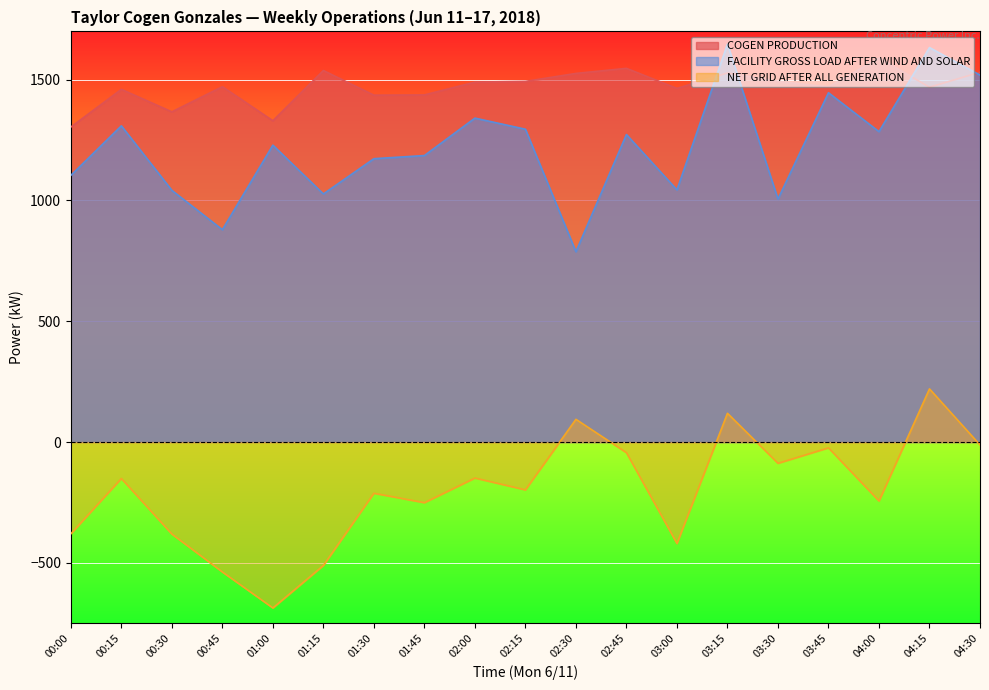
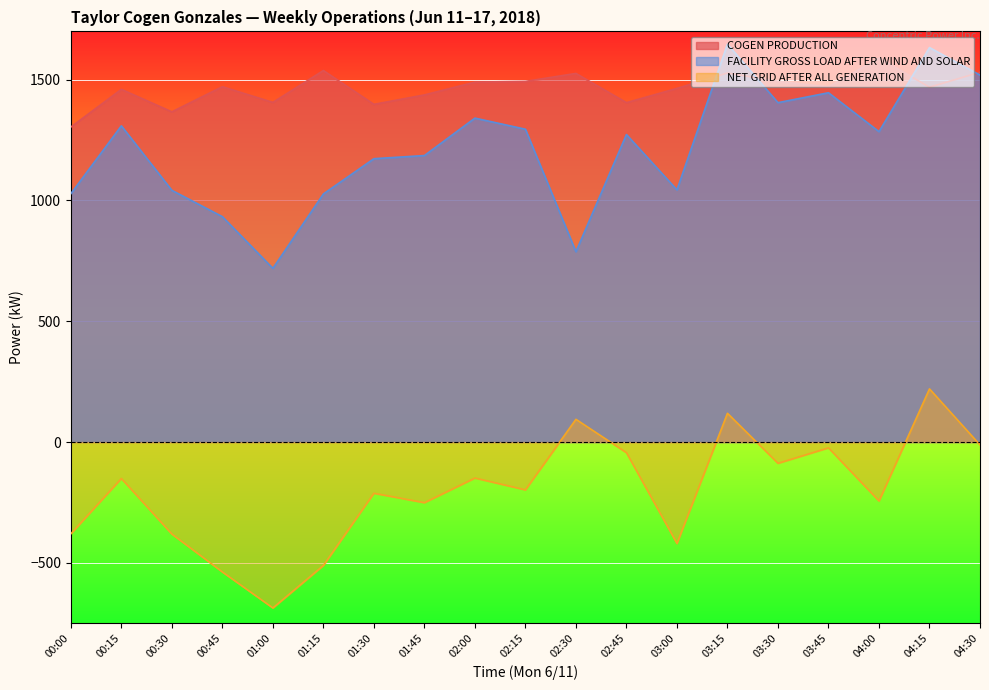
  {
    "COGEN PRODUCTION": {
      "00:00": 1300,
      "00:15": 1460,
      "00:30": 1370,
      "00:45": 1470,
-     "01:00": 1330,
+     "01:00": 1410,
      "01:15": 1540,
-     "01:30": 1440,
+     "01:30": 1400,
      "01:45": 1440,
      "02:00": 1490,
      "02:15": 1490,
      "02:30": 1530,
-     "02:45": 1550,
+     "02:45": 1410,
      "03:00": 1460,
      "04:15": 1470,
      "04:30": 1530
    },
    "FACILITY GROSS LOAD AFTER WIND AND SOLAR": {
-     "00:00": 1100,
+     "00:00": 1030,
      "00:15": 1310,
      "00:30": 1040,
-     "00:45": 880,
-     "01:00": 1230,
+     "00:45": 930,
+     "01:00": 720,
      "01:15": 1030,
      "01:30": 1170,
      "01:45": 1190,
      "02:00": 1340,
      "02:15": 1300,
      "02:30": 790,
      "02:45": 1270,
      "03:00": 1040,
-     "03:30": 1010,
+     "03:30": 1410,
      "03:45": 1450,
      "04:00": 1290,
      "04:30": 1520
    }
  }
